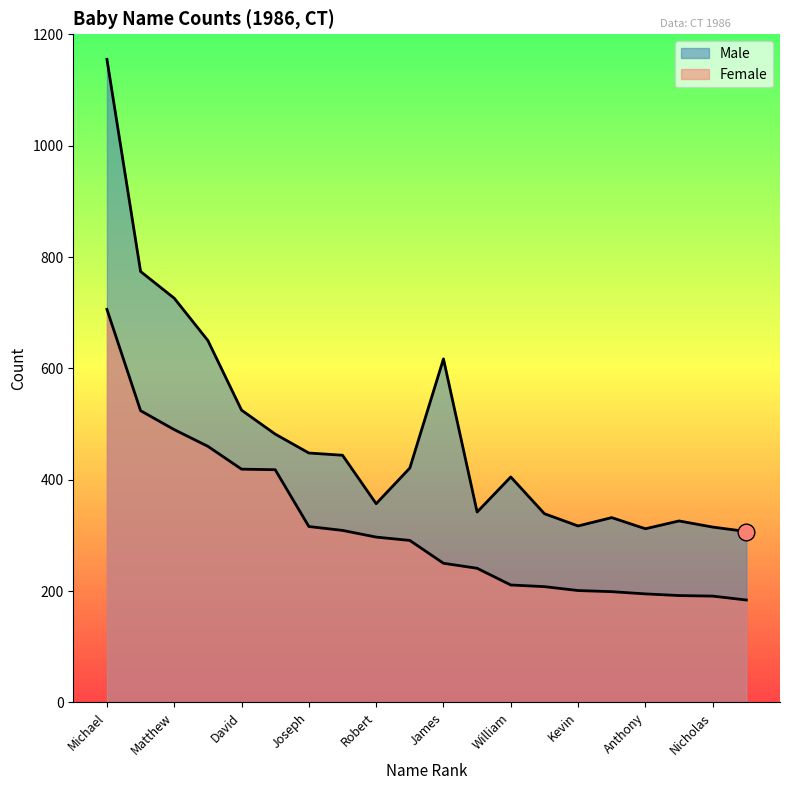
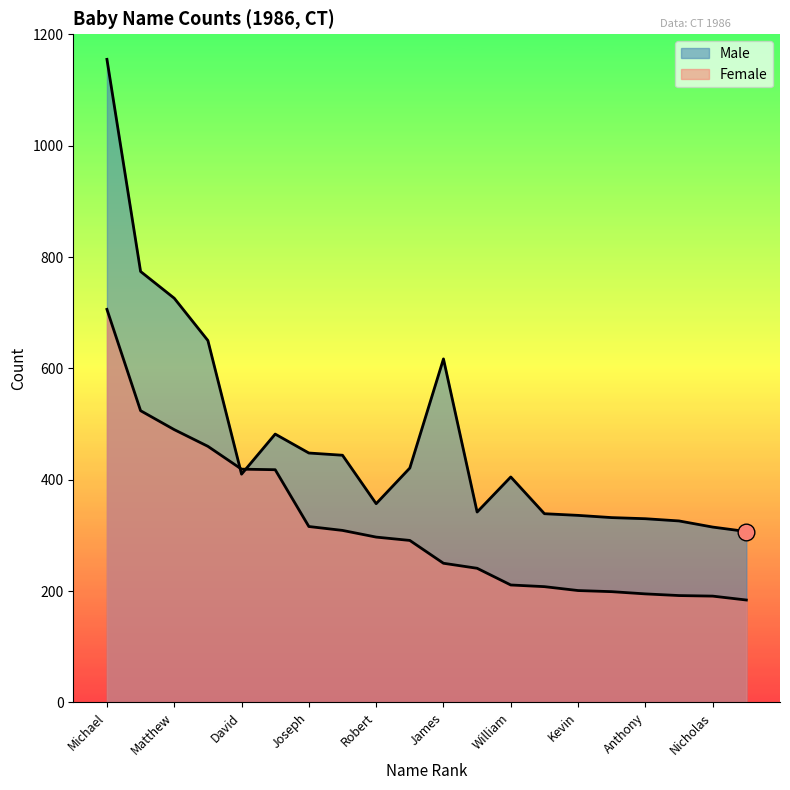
  {
    "Male": {
      "Michael": 1160,
      "Matthew": 730,
-     "David": 530,
+     "David": 410,
      "Joseph": 450,
      "Robert": 360,
      "James": 620,
      "William": 410,
-     "Kevin": 320,
-     "Anthony": 310,
+     "Kevin": 340,
+     "Anthony": 330,
      "Nicholas": 320
    }
  }
